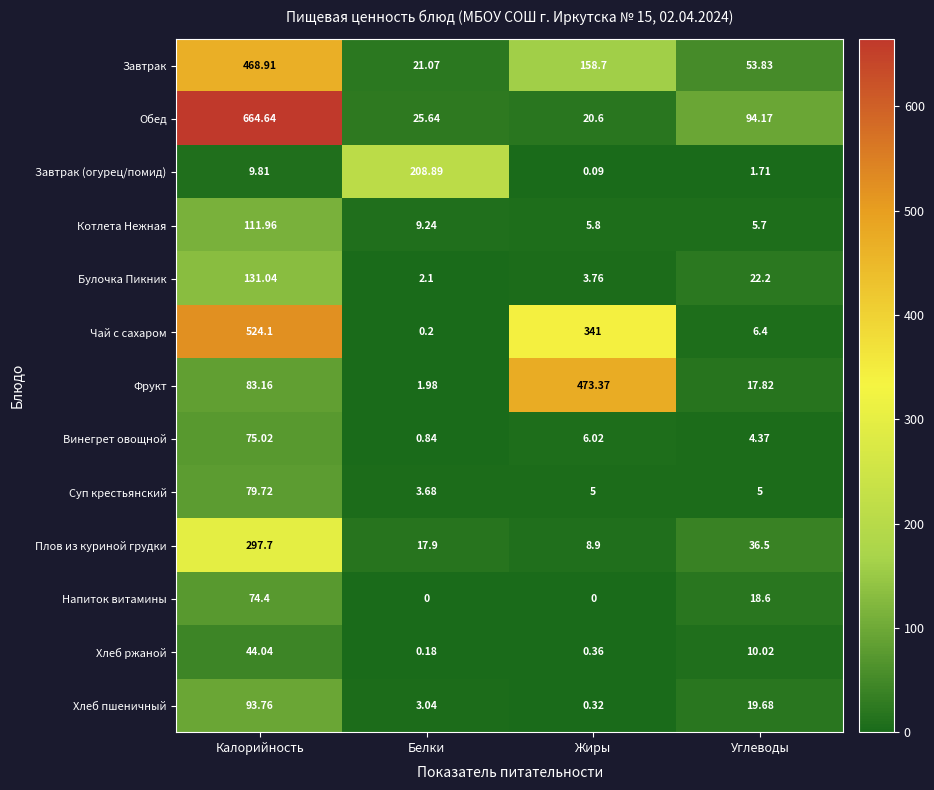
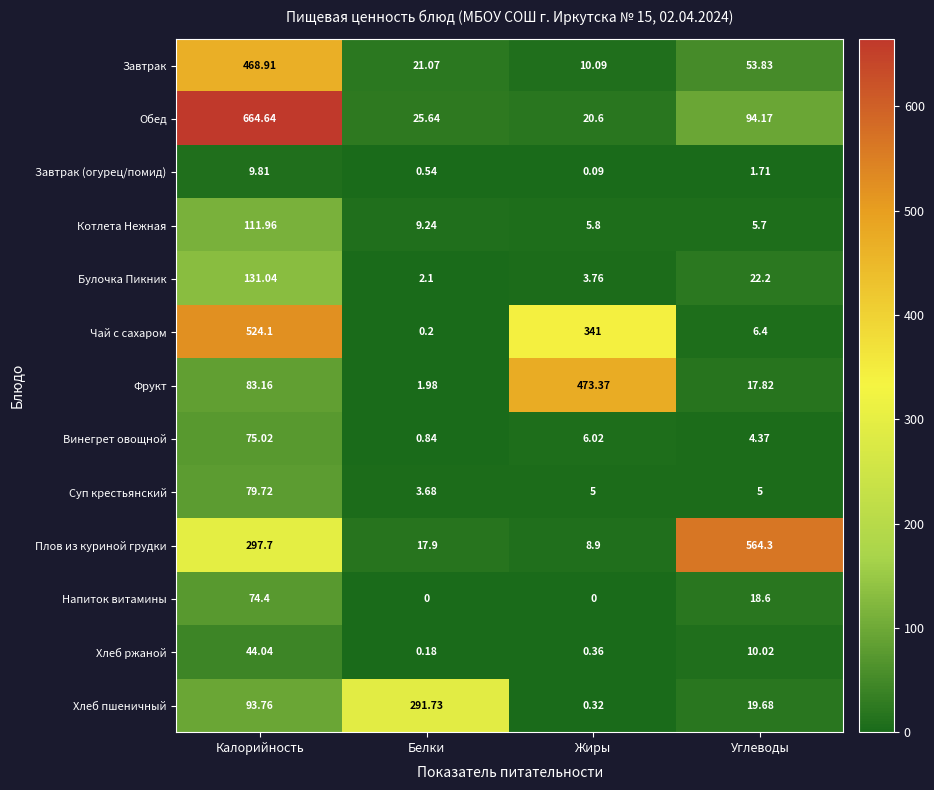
  {
    "Завтрак": {
      "Калорийность": 468.91,
      "Белки": 21.07,
-     "Жиры": 158.7,
+     "Жиры": 10.09,
      "Углеводы": 53.83
    },
    "Обед": {
      "Калорийность": 664.64,
      "Белки": 25.64,
      "Жиры": 20.6,
      "Углеводы": 94.17
    },
    "Завтрак (огурец/помид)": {
      "Калорийность": 9.81,
-     "Белки": 208.89,
+     "Белки": 0.54,
      "Жиры": 0.09,
      "Углеводы": 1.71
    },
    "Котлета Нежная": {
      "Калорийность": 111.96,
      "Белки": 9.24,
      "Жиры": 5.8,
      "Углеводы": 5.7
    },
    "Булочка Пикник": {
      "Калорийность": 131.04,
      "Белки": 2.1,
      "Жиры": 3.76,
      "Углеводы": 22.2
    },
    "Чай с сахаром": {
      "Калорийность": 524.1,
      "Белки": 0.2,
      "Жиры": 341,
      "Углеводы": 6.4
    },
    "Фрукт": {
      "Калорийность": 83.16,
      "Белки": 1.98,
      "Жиры": 473.37,
      "Углеводы": 17.82
    },
    "Винегрет овощной": {
      "Калорийность": 75.02,
      "Белки": 0.84,
      "Жиры": 6.02,
      "Углеводы": 4.37
    },
    "Суп крестьянский": {
      "Калорийность": 79.72,
      "Белки": 3.68,
      "Жиры": 5,
      "Углеводы": 5
    },
    "Плов из куриной грудки": {
      "Калорийность": 297.7,
      "Белки": 17.9,
      "Жиры": 8.9,
-     "Углеводы": 36.5
+     "Углеводы": 564.3
    },
    "Напиток витамины": {
      "Калорийность": 74.4,
      "Белки": 0,
      "Жиры": 0,
      "Углеводы": 18.6
    },
    "Хлеб ржаной": {
      "Калорийность": 44.04,
      "Белки": 0.18,
      "Жиры": 0.36,
      "Углеводы": 10.02
    },
    "Хлеб пшеничный": {
      "Калорийность": 93.76,
-     "Белки": 3.04,
+     "Белки": 291.73,
      "Жиры": 0.32,
      "Углеводы": 19.68
    }
  }
